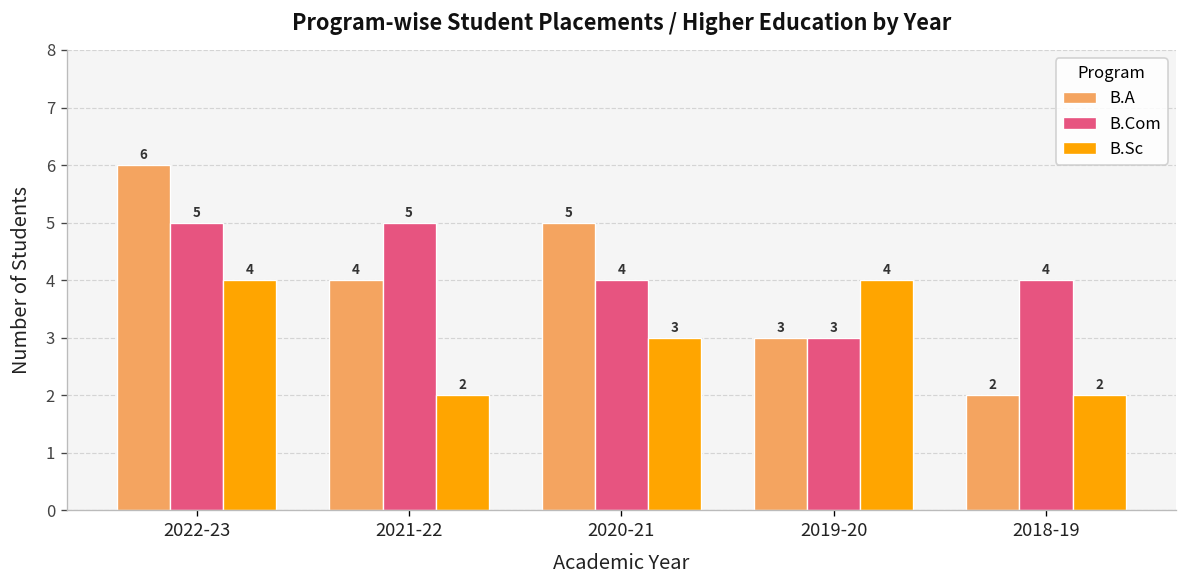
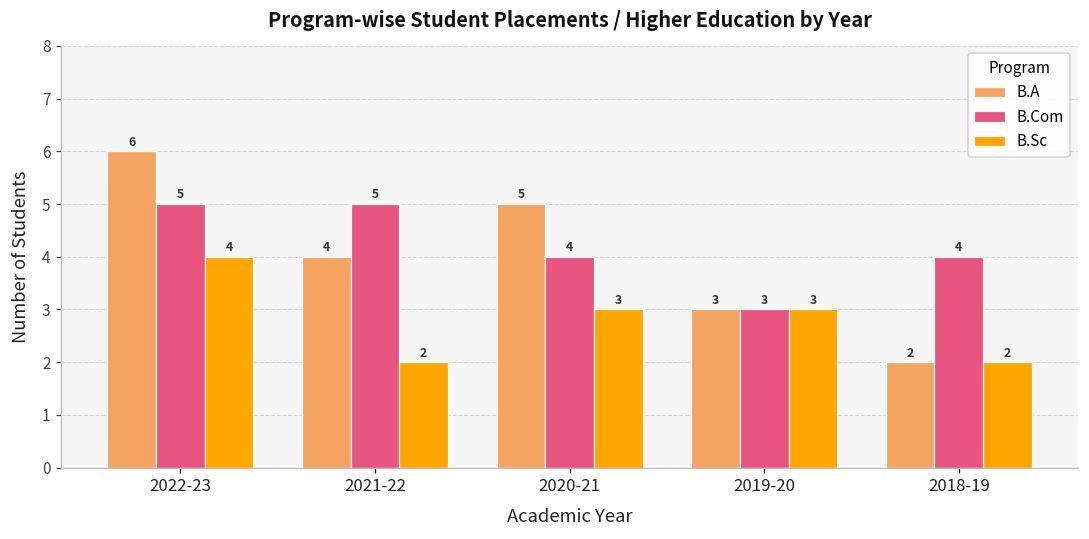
  {
    "B.A": {
      "2022-23": 6,
      "2021-22": 4,
      "2020-21": 5,
      "2019-20": 3,
      "2018-19": 2
    },
    "B.Com": {
      "2022-23": 5,
      "2021-22": 5,
      "2020-21": 4,
      "2019-20": 3,
      "2018-19": 4
    },
    "B.Sc": {
      "2022-23": 4,
      "2021-22": 2,
      "2020-21": 3,
-     "2019-20": 4,
+     "2019-20": 3,
      "2018-19": 2
    }
  }
